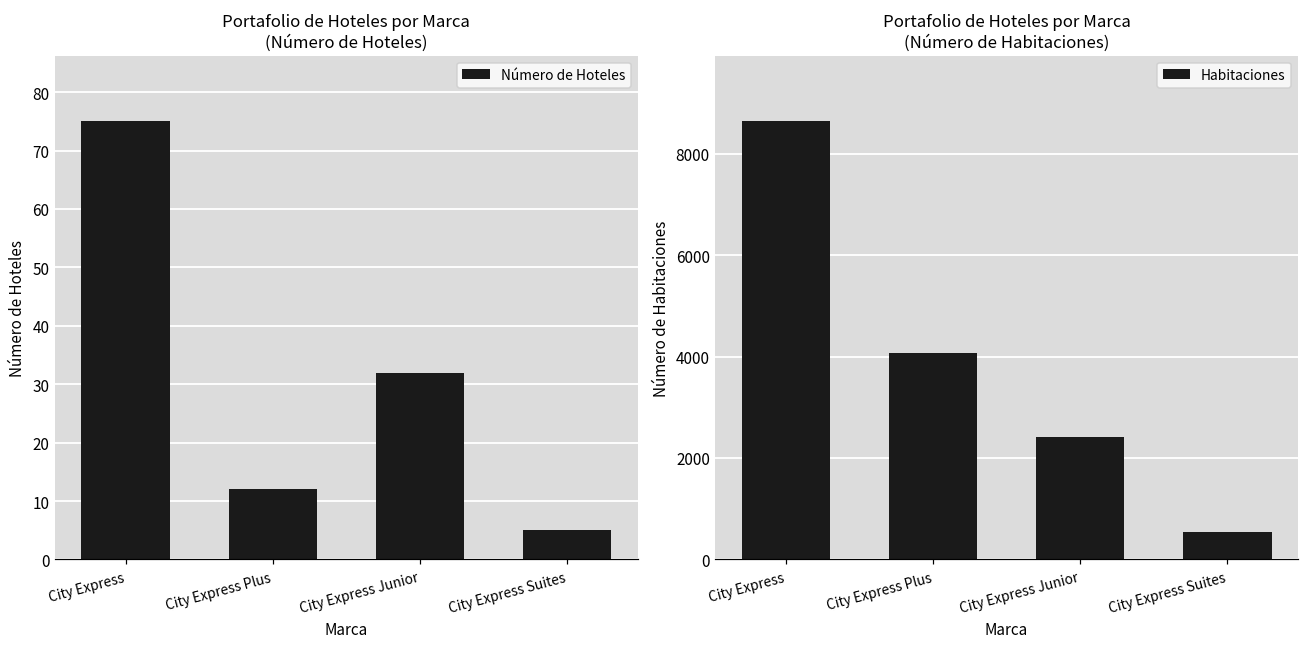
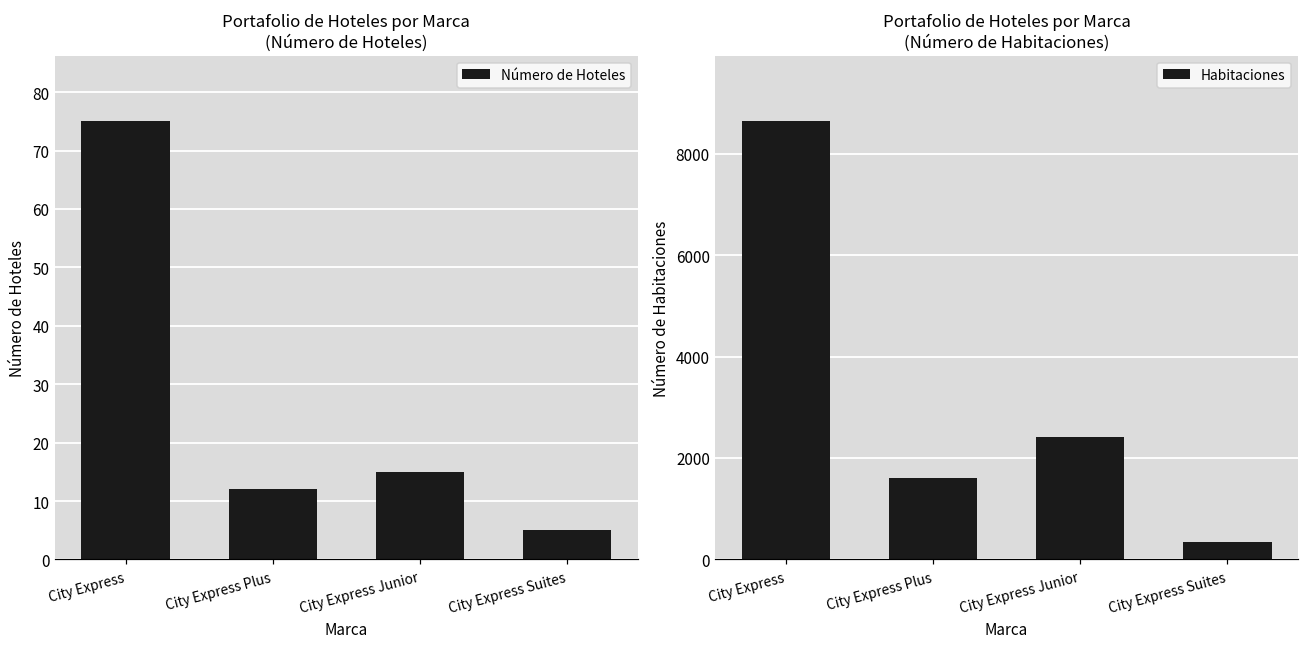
  {
    "Portafolio de Hoteles por Marca (Número de Hoteles)": {
      "City Express": 75,
      "City Express Plus": 12,
-     "City Express Junior": 32,
+     "City Express Junior": 15,
      "City Express Suites": 5
    },
    "Portafolio de Hoteles por Marca (Número de Habitaciones)": {
      "City Express": 8600,
-     "City Express Plus": 4100,
+     "City Express Plus": 1600,
      "City Express Junior": 2400,
-     "City Express Suites": 500
+     "City Express Suites": 300
    }
  }
